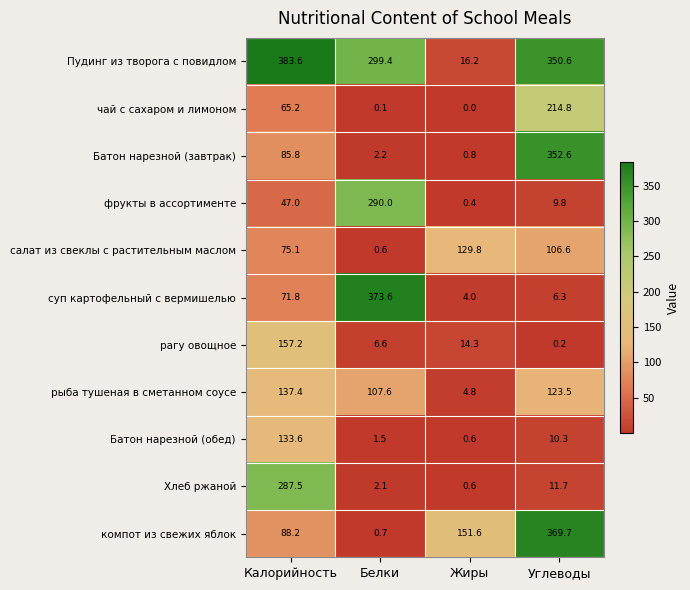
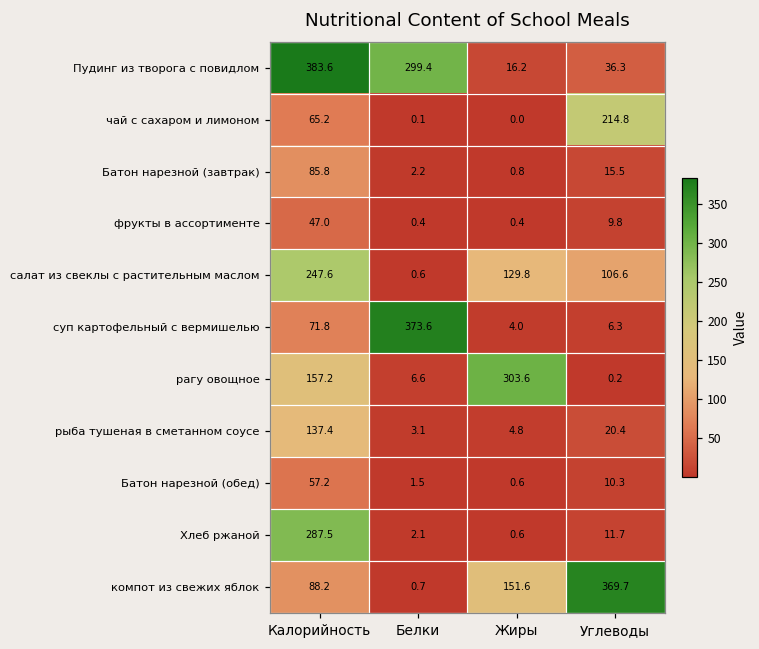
  {
    "Пудинг из творога с повидлом": {
      "Калорийность": 383.6,
      "Белки": 299.4,
      "Жиры": 16.2,
-     "Углеводы": 350.6
+     "Углеводы": 36.3
    },
    "чай с сахаром и лимоном": {
      "Калорийность": 65.2,
      "Белки": 0.1,
      "Жиры": 0.0,
      "Углеводы": 214.8
    },
    "Батон нарезной (завтрак)": {
      "Калорийность": 85.8,
      "Белки": 2.2,
      "Жиры": 0.8,
-     "Углеводы": 352.6
+     "Углеводы": 15.5
    },
    "фрукты в ассортименте": {
      "Калорийность": 47.0,
-     "Белки": 290.0,
+     "Белки": 0.4,
      "Жиры": 0.4,
      "Углеводы": 9.8
    },
    "салат из свеклы с растительным маслом": {
-     "Калорийность": 75.1,
+     "Калорийность": 247.6,
      "Белки": 0.6,
      "Жиры": 129.8,
      "Углеводы": 106.6
    },
    "суп картофельный с вермишелью": {
      "Калорийность": 71.8,
      "Белки": 373.6,
      "Жиры": 4.0,
      "Углеводы": 6.3
    },
    "рагу овощное": {
      "Калорийность": 157.2,
      "Белки": 6.6,
-     "Жиры": 14.3,
+     "Жиры": 303.6,
      "Углеводы": 0.2
    },
    "рыба тушеная в сметанном соусе": {
      "Калорийность": 137.4,
-     "Белки": 107.6,
+     "Белки": 3.1,
      "Жиры": 4.8,
-     "Углеводы": 123.5
+     "Углеводы": 20.4
    },
    "Батон нарезной (обед)": {
-     "Калорийность": 133.6,
+     "Калорийность": 57.2,
      "Белки": 1.5,
      "Жиры": 0.6,
      "Углеводы": 10.3
    },
    "Хлеб ржаной": {
      "Калорийность": 287.5,
      "Белки": 2.1,
      "Жиры": 0.6,
      "Углеводы": 11.7
    },
    "компот из свежих яблок": {
      "Калорийность": 88.2,
      "Белки": 0.7,
      "Жиры": 151.6,
      "Углеводы": 369.7
    }
  }
